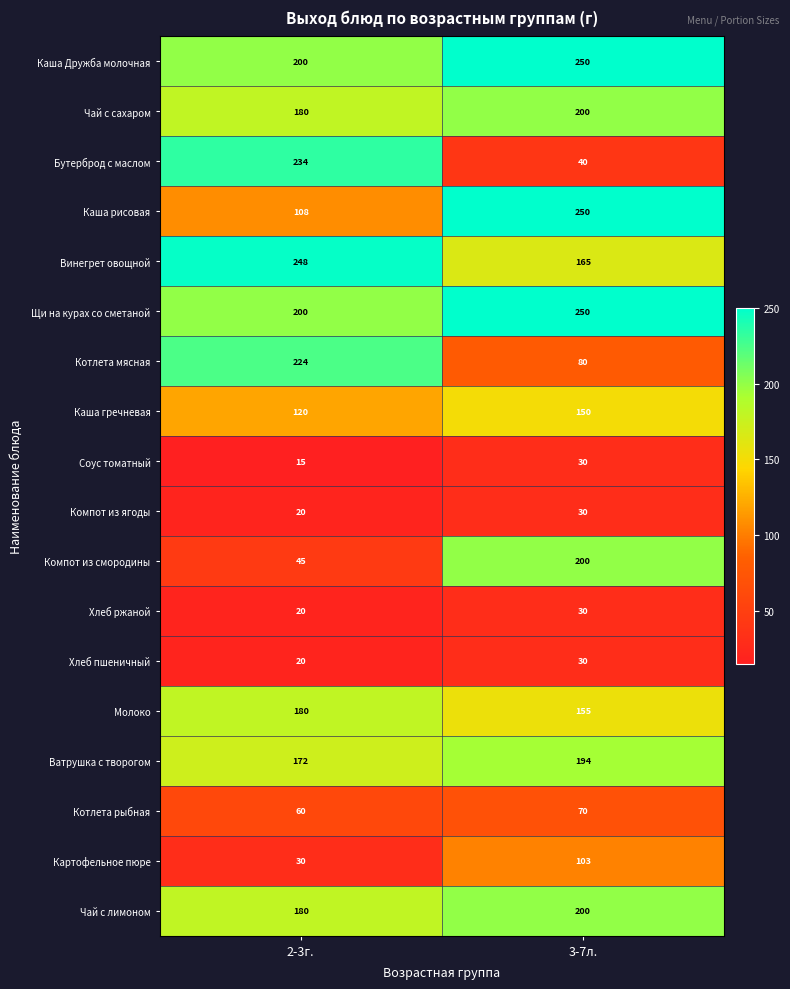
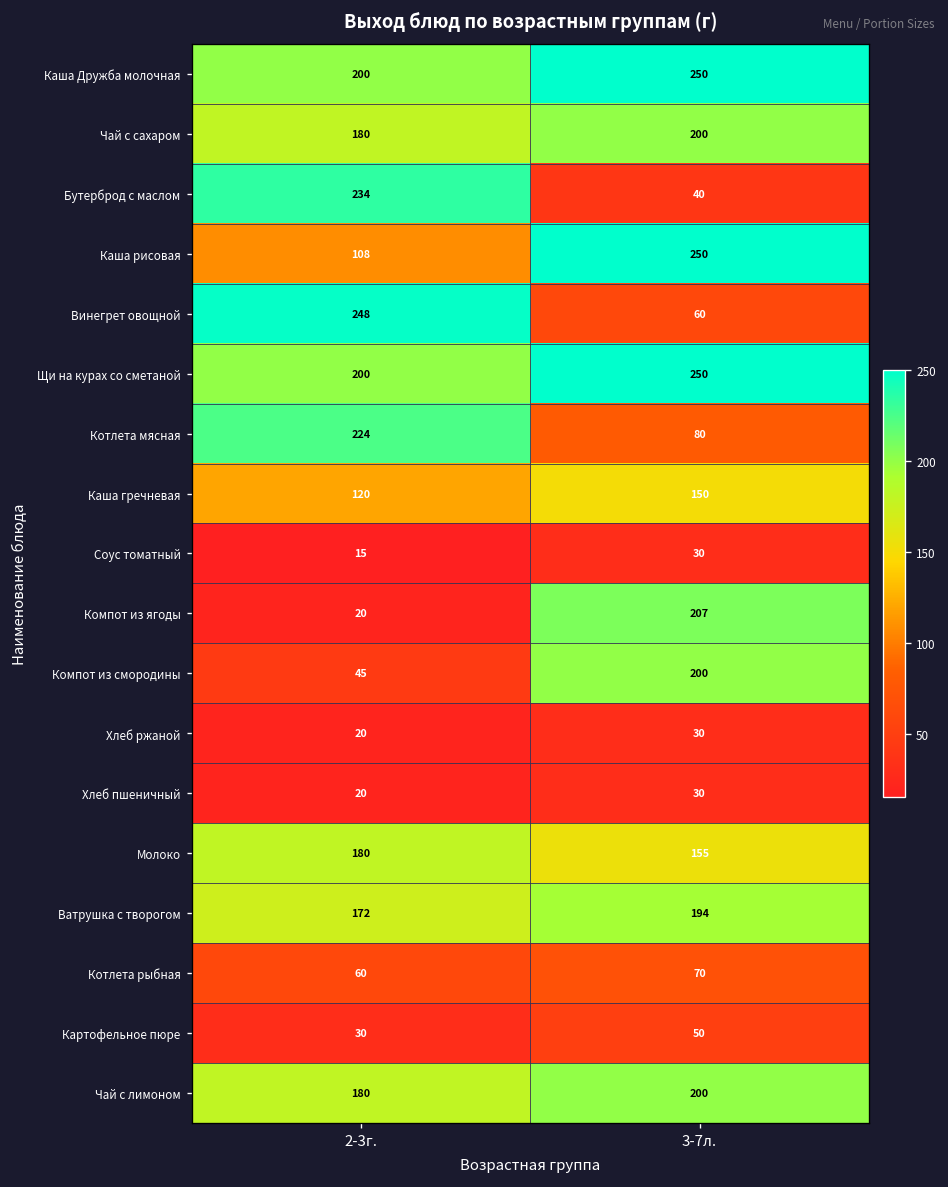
  {
    "Каша Дружба молочная": {
      "2-3г.": 200,
      "3-7л.": 250
    },
    "Чай с сахаром": {
      "2-3г.": 180,
      "3-7л.": 200
    },
    "Бутерброд с маслом": {
      "2-3г.": 234,
      "3-7л.": 40
    },
    "Каша рисовая": {
      "2-3г.": 108,
      "3-7л.": 250
    },
    "Винегрет овощной": {
      "2-3г.": 248,
-     "3-7л.": 165
+     "3-7л.": 60
    },
    "Щи на курах со сметаной": {
      "2-3г.": 200,
      "3-7л.": 250
    },
    "Котлета мясная": {
      "2-3г.": 224,
      "3-7л.": 80
    },
    "Каша гречневая": {
      "2-3г.": 120,
      "3-7л.": 150
    },
    "Соус томатный": {
      "2-3г.": 15,
      "3-7л.": 30
    },
    "Компот из ягоды": {
      "2-3г.": 20,
-     "3-7л.": 30
+     "3-7л.": 207
    },
    "Компот из смородины": {
      "2-3г.": 45,
      "3-7л.": 200
    },
    "Хлеб ржаной": {
      "2-3г.": 20,
      "3-7л.": 30
    },
    "Хлеб пшеничный": {
      "2-3г.": 20,
      "3-7л.": 30
    },
    "Молоко": {
      "2-3г.": 180,
      "3-7л.": 155
    },
    "Ватрушка с творогом": {
      "2-3г.": 172,
      "3-7л.": 194
    },
    "Котлета рыбная": {
      "2-3г.": 60,
      "3-7л.": 70
    },
    "Картофельное пюре": {
      "2-3г.": 30,
-     "3-7л.": 103
+     "3-7л.": 50
    },
    "Чай с лимоном": {
      "2-3г.": 180,
      "3-7л.": 200
    }
  }
